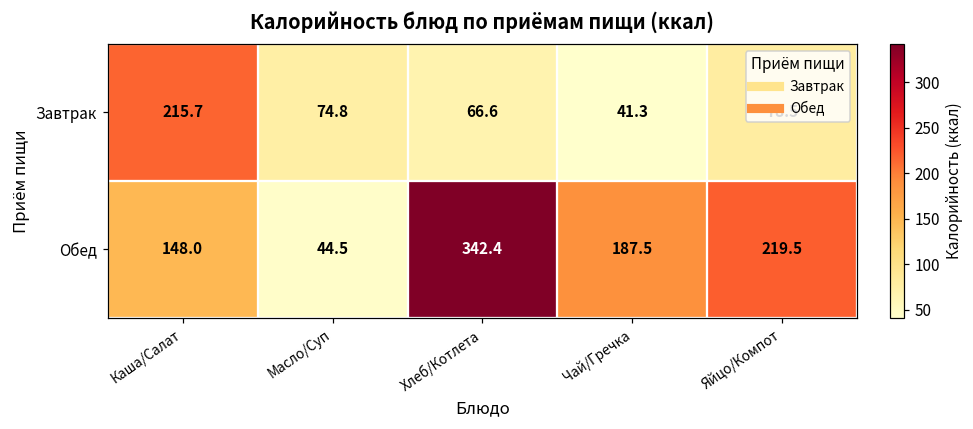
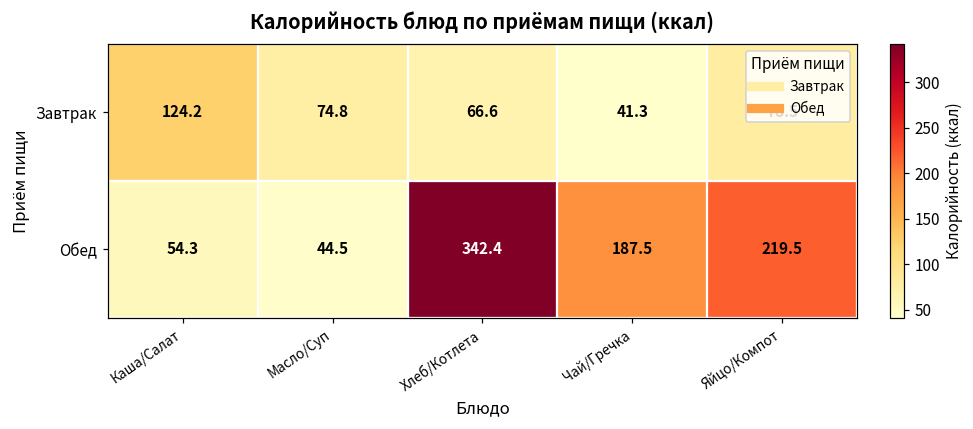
  {
    "Завтрак": {
-     "Каша/Салат": 215.7,
+     "Каша/Салат": 124.2,
      "Масло/Суп": 74.8,
      "Хлеб/Котлета": 66.6,
      "Чай/Гречка": 41.3
    },
    "Обед": {
-     "Каша/Салат": 148.0,
+     "Каша/Салат": 54.3,
      "Масло/Суп": 44.5,
      "Хлеб/Котлета": 342.4,
      "Чай/Гречка": 187.5,
      "Яйцо/Компот": 219.5
    }
  }
